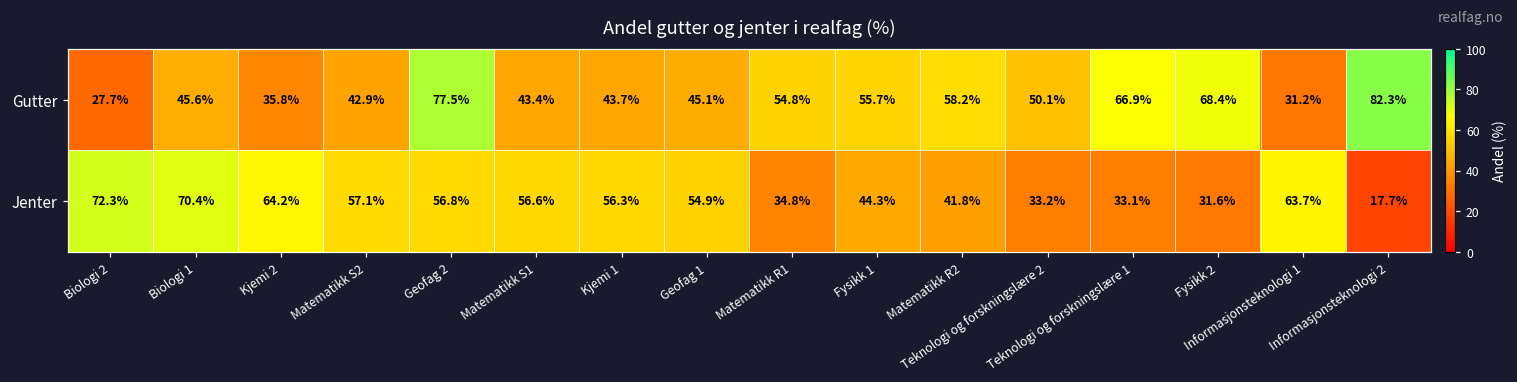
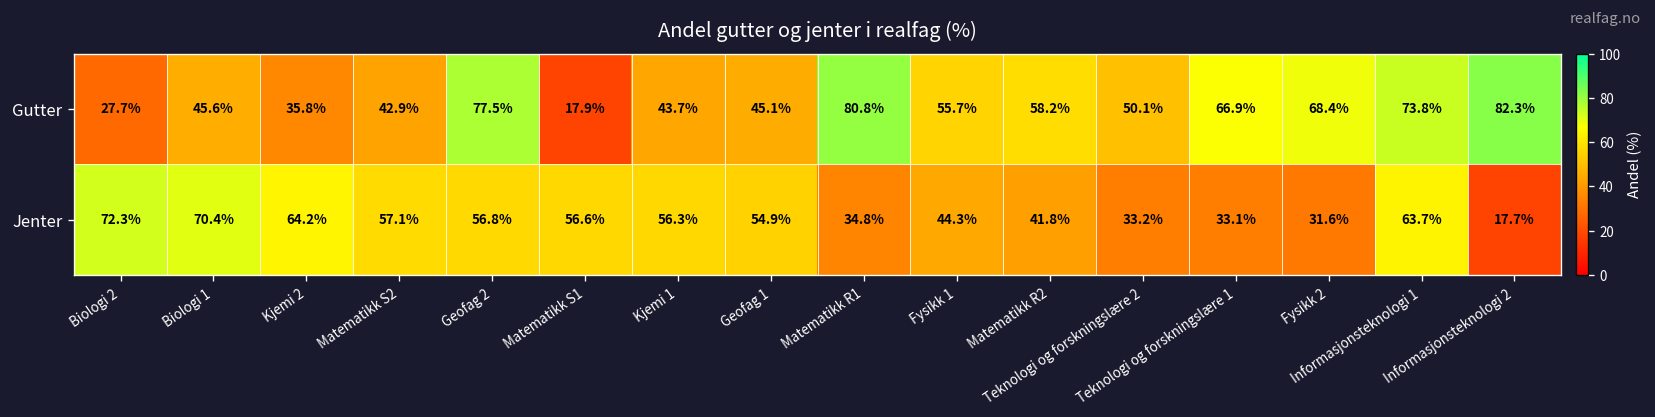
  {
    "Gutter": {
      "Biologi 2": "27.7%",
      "Biologi 1": "45.6%",
      "Kjemi 2": "35.8%",
      "Matematikk S2": "42.9%",
      "Geofag 2": "77.5%",
-     "Matematikk S1": "43.4%",
+     "Matematikk S1": "17.9%",
      "Kjemi 1": "43.7%",
      "Geofag 1": "45.1%",
-     "Matematikk R1": "54.8%",
+     "Matematikk R1": "80.8%",
      "Fysikk 1": "55.7%",
      "Matematikk R2": "58.2%",
      "Teknologi og forskningslære 2": "50.1%",
      "Teknologi og forskningslære 1": "66.9%",
      "Fysikk 2": "68.4%",
-     "Informasjonsteknologi 1": "31.2%",
+     "Informasjonsteknologi 1": "73.8%",
      "Informasjonsteknologi 2": "82.3%"
    },
    "Jenter": {
      "Biologi 2": "72.3%",
      "Biologi 1": "70.4%",
      "Kjemi 2": "64.2%",
      "Matematikk S2": "57.1%",
      "Geofag 2": "56.8%",
      "Matematikk S1": "56.6%",
      "Kjemi 1": "56.3%",
      "Geofag 1": "54.9%",
      "Matematikk R1": "34.8%",
      "Fysikk 1": "44.3%",
      "Matematikk R2": "41.8%",
      "Teknologi og forskningslære 2": "33.2%",
      "Teknologi og forskningslære 1": "33.1%",
      "Fysikk 2": "31.6%",
      "Informasjonsteknologi 1": "63.7%",
      "Informasjonsteknologi 2": "17.7%"
    }
  }
